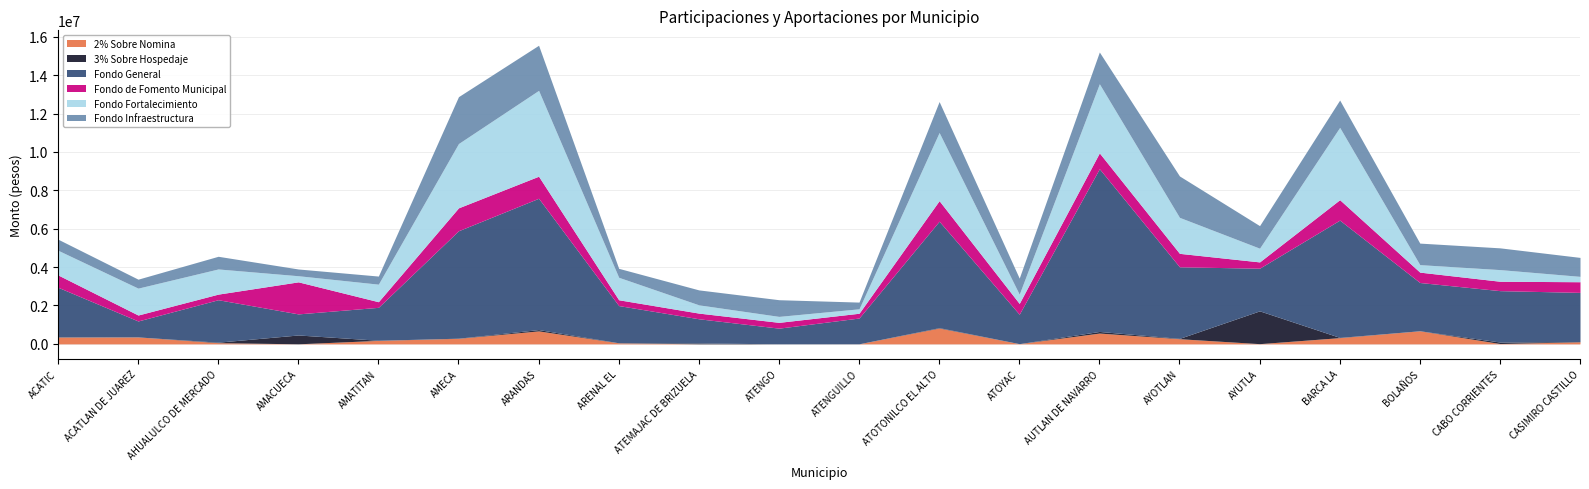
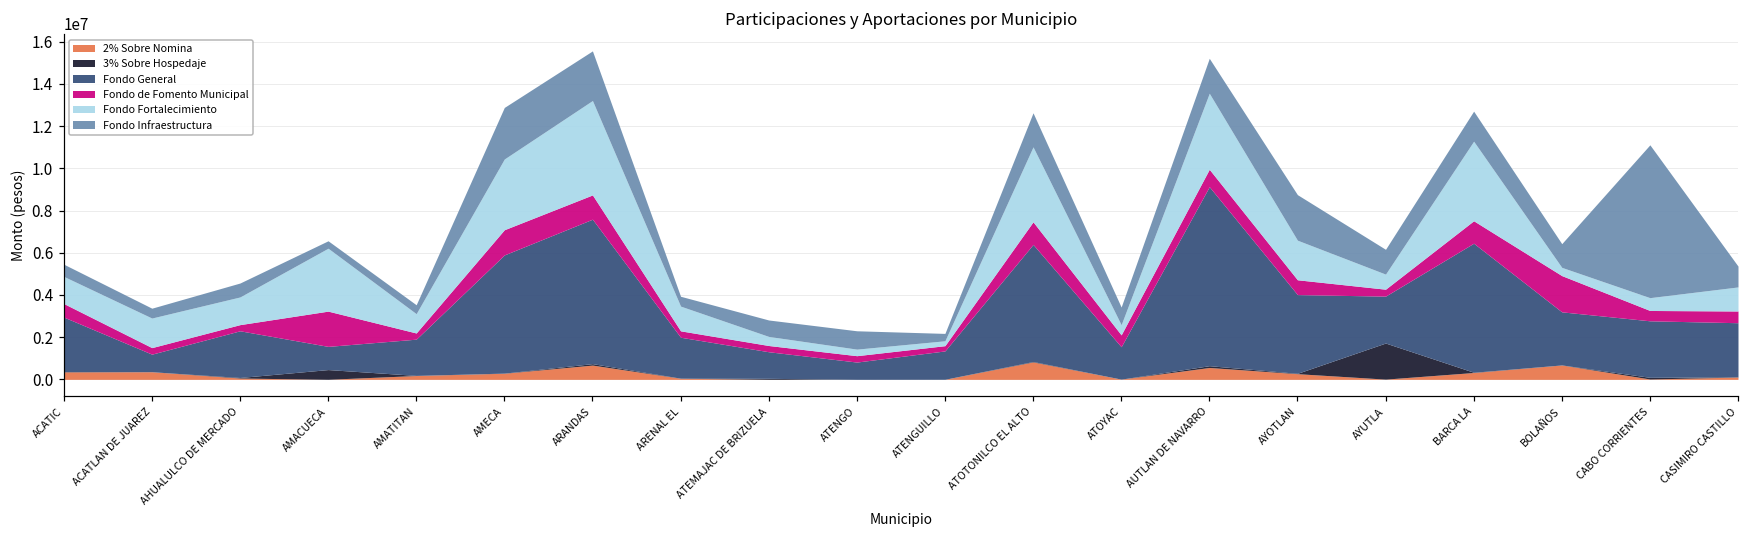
  {
    "3% Sobre Hospedaje": {
      "AMACUECA": 500000,
      "AYUTLA": 1700000
    },
    "Fondo General": {
      "ACATIC": 2600000,
      "ACATLAN DE JUAREZ": 800000,
      "AHUALULCO DE MERCADO": 2200000,
      "AMACUECA": 1100000,
      "AMATITAN": 1700000,
      "AMECA": 5600000,
      "ARANDAS": 6800000,
      "ARENAL EL": 1900000,
      "ATEMAJAC DE BRIZUELA": 1300000,
      "ATENGO": 800000,
      "ATENGUILLO": 1300000,
      "ATOTONILCO EL ALTO": 5500000,
      "ATOYAC": 1500000,
      "AUTLAN DE NAVARRO": 8500000,
      "AYOTLAN": 3700000,
      "AYUTLA": 2200000,
      "BARCA LA": 6100000,
      "BOLAÑOS": 2500000,
      "CABO CORRIENTES": 2700000,
      "CASIMIRO CASTILLO": 2600000
    },
    "Fondo de Fomento Municipal": {
      "ACATIC": 600000,
      "ACATLAN DE JUAREZ": 300000,
      "AHUALULCO DE MERCADO": 300000,
      "AMACUECA": 1700000,
      "AMATITAN": 300000,
      "AMECA": 1200000,
      "ARANDAS": 1100000,
      "ARENAL EL": 300000,
      "ATEMAJAC DE BRIZUELA": 300000,
      "ATENGO": 300000,
      "ATENGUILLO": 200000,
      "ATOTONILCO EL ALTO": 1100000,
      "ATOYAC": 600000,
      "AUTLAN DE NAVARRO": 800000,
      "AYOTLAN": 700000,
      "AYUTLA": 300000,
      "BARCA LA": 1100000,
-     "BOLAÑOS": 500000,
+     "BOLAÑOS": 1700000,
      "CABO CORRIENTES": 500000,
      "CASIMIRO CASTILLO": 600000
    },
    "Fondo Fortalecimiento": {
      "ACATIC": 1300000,
      "ACATLAN DE JUAREZ": 1400000,
      "AHUALULCO DE MERCADO": 1300000,
-     "AMACUECA": 300000,
+     "AMACUECA": 3000000,
      "AMATITAN": 900000,
      "AMECA": 3400000,
      "ARANDAS": 4500000,
      "ARENAL EL": 1200000,
      "ATEMAJAC DE BRIZUELA": 400000,
      "ATENGO": 300000,
      "ATENGUILLO": 200000,
      "ATOTONILCO EL ALTO": 3600000,
      "ATOYAC": 500000,
      "AUTLAN DE NAVARRO": 3600000,
      "AYOTLAN": 1900000,
      "AYUTLA": 700000,
      "BARCA LA": 3800000,
      "BOLAÑOS": 400000,
      "CABO CORRIENTES": 600000,
-     "CASIMIRO CASTILLO": 300000
+     "CASIMIRO CASTILLO": 1100000
    },
    "Fondo Infraestructura": {
      "ACATIC": 600000,
      "ACATLAN DE JUAREZ": 500000,
      "AHUALULCO DE MERCADO": 700000,
      "AMACUECA": 400000,
      "AMATITAN": 400000,
      "AMECA": 2400000,
      "ARANDAS": 2400000,
      "ARENAL EL": 500000,
      "ATEMAJAC DE BRIZUELA": 800000,
      "ATENGO": 900000,
      "ATENGUILLO": 300000,
      "ATOTONILCO EL ALTO": 1600000,
      "ATOYAC": 800000,
      "AUTLAN DE NAVARRO": 1700000,
      "AYOTLAN": 2200000,
      "AYUTLA": 1200000,
      "BARCA LA": 1400000,
      "BOLAÑOS": 1100000,
-     "CABO CORRIENTES": 1100000,
+     "CABO CORRIENTES": 7200000,
      "CASIMIRO CASTILLO": 1000000
    }
  }
